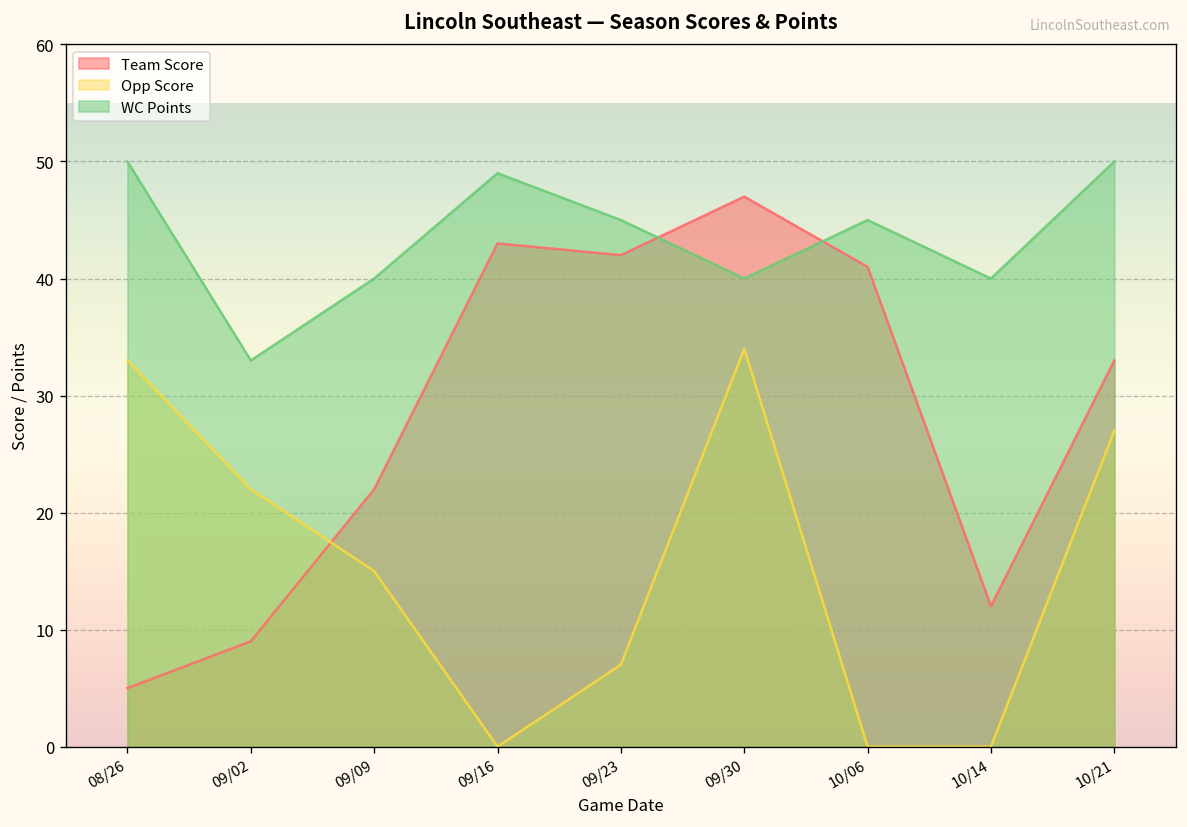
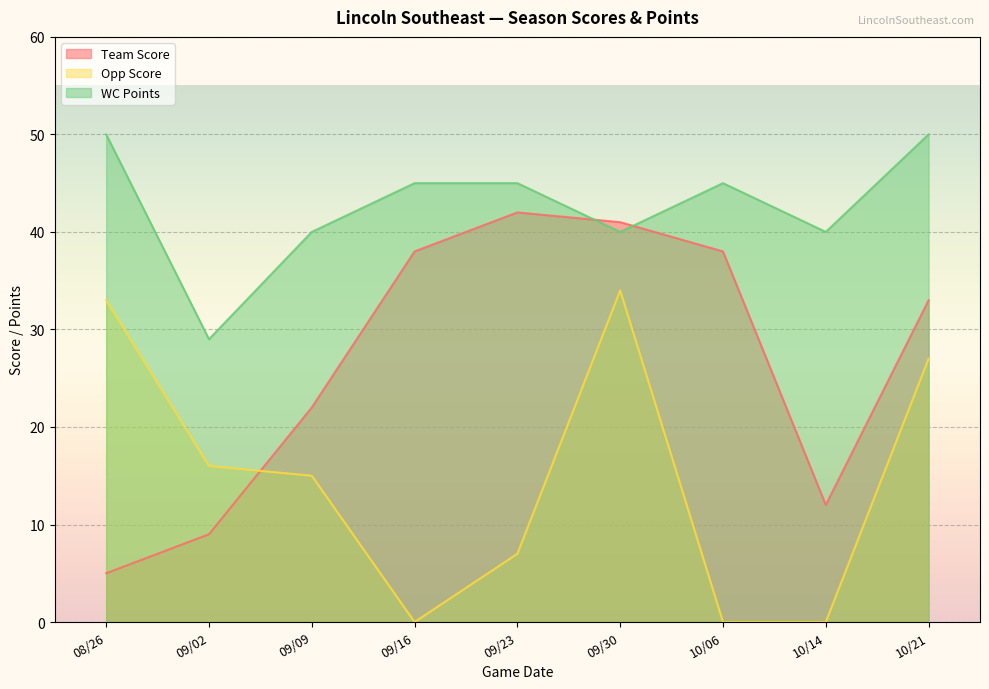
  {
    "Team Score": {
      "08/26": 5,
      "09/02": 9,
      "09/09": 22,
-     "09/16": 43,
+     "09/16": 38,
      "09/23": 42,
-     "09/30": 47,
-     "10/06": 41,
+     "09/30": 41,
+     "10/06": 38,
      "10/14": 12,
      "10/21": 33
    },
    "Opp Score": {
      "08/26": 33,
-     "09/02": 22,
+     "09/02": 16,
      "09/09": 15,
      "09/16": 0,
      "09/23": 7,
      "09/30": 34,
      "10/06": 0,
      "10/14": 0,
      "10/21": 27
    },
    "WC Points": {
      "08/26": 50,
-     "09/02": 33,
+     "09/02": 29,
      "09/09": 40,
-     "09/16": 49,
+     "09/16": 45,
      "09/23": 45,
      "09/30": 40,
      "10/06": 45,
      "10/14": 40,
      "10/21": 50
    }
  }
